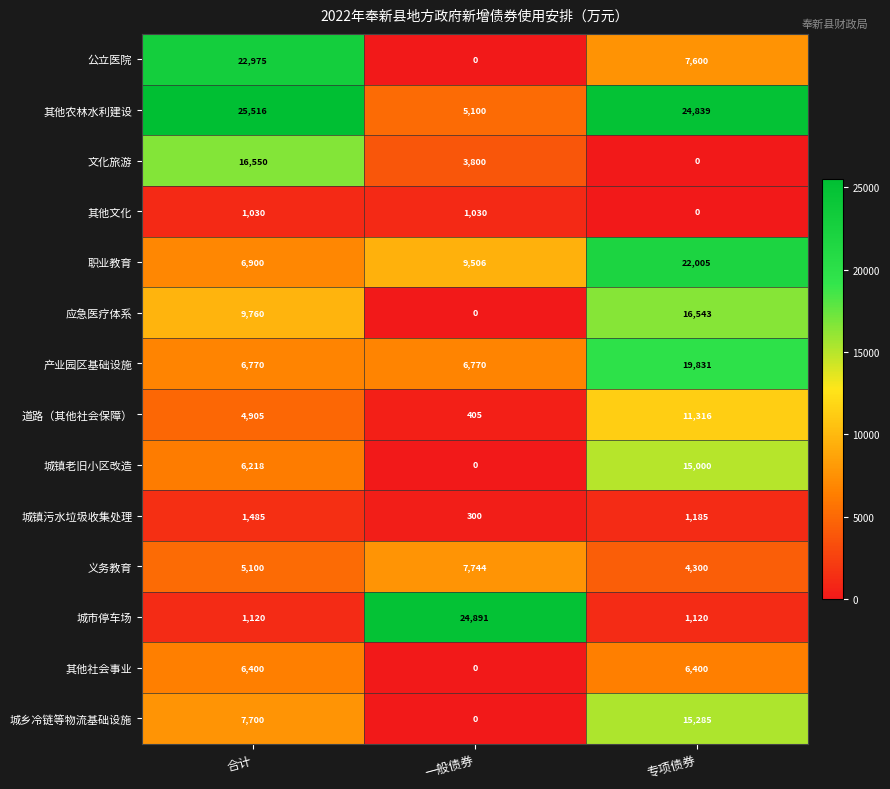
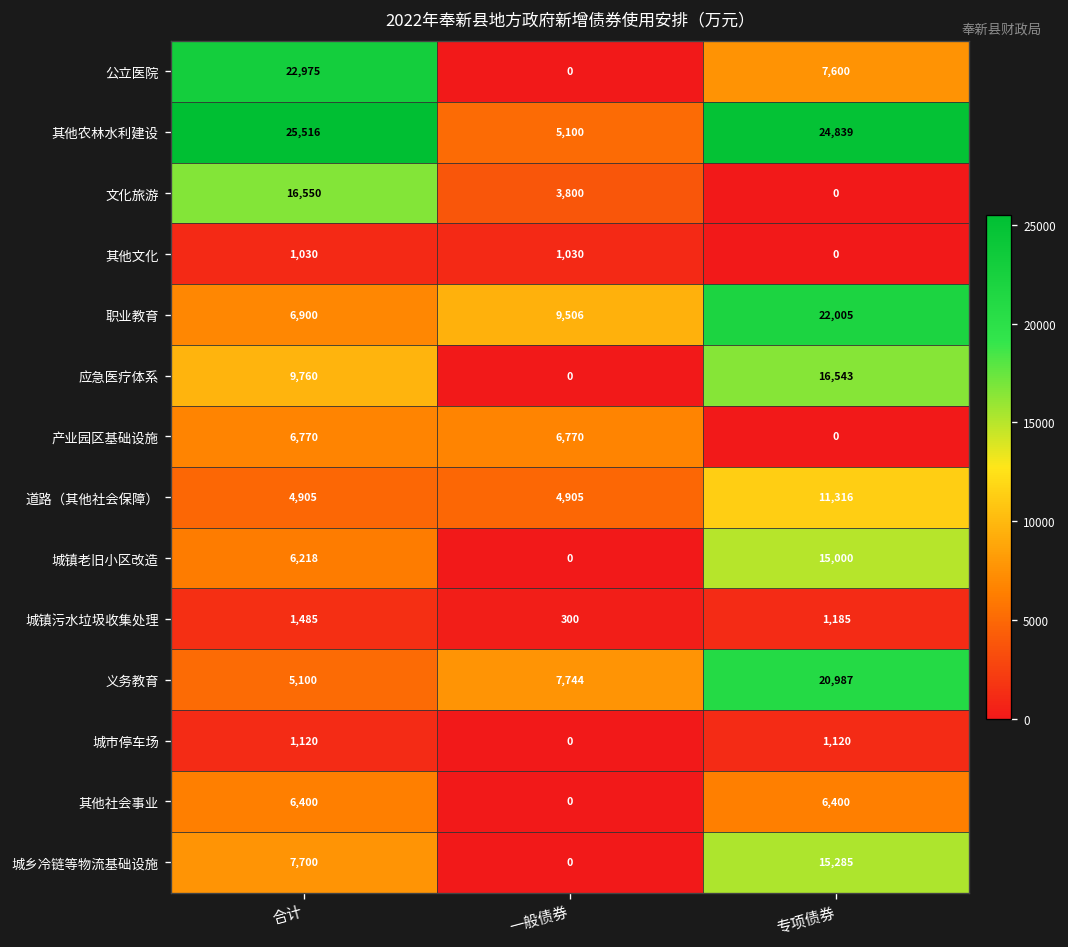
  {
    "公立医院": {
      "合计": "22,975",
      "一般债券": "0",
      "专项债券": "7,600"
    },
    "其他农林水利建设": {
      "合计": "25,516",
      "一般债券": "5,100",
      "专项债券": "24,839"
    },
    "文化旅游": {
      "合计": "16,550",
      "一般债券": "3,800",
      "专项债券": "0"
    },
    "其他文化": {
      "合计": "1,030",
      "一般债券": "1,030",
      "专项债券": "0"
    },
    "职业教育": {
      "合计": "6,900",
      "一般债券": "9,506",
      "专项债券": "22,005"
    },
    "应急医疗体系": {
      "合计": "9,760",
      "一般债券": "0",
      "专项债券": "16,543"
    },
    "产业园区基础设施": {
      "合计": "6,770",
      "一般债券": "6,770",
-     "专项债券": "19,831"
+     "专项债券": "0"
    },
    "道路（其他社会保障）": {
      "合计": "4,905",
-     "一般债券": "405",
+     "一般债券": "4,905",
      "专项债券": "11,316"
    },
    "城镇老旧小区改造": {
      "合计": "6,218",
      "一般债券": "0",
      "专项债券": "15,000"
    },
    "城镇污水垃圾收集处理": {
      "合计": "1,485",
      "一般债券": "300",
      "专项债券": "1,185"
    },
    "义务教育": {
      "合计": "5,100",
      "一般债券": "7,744",
-     "专项债券": "4,300"
+     "专项债券": "20,987"
    },
    "城市停车场": {
      "合计": "1,120",
-     "一般债券": "24,891",
+     "一般债券": "0",
      "专项债券": "1,120"
    },
    "其他社会事业": {
      "合计": "6,400",
      "一般债券": "0",
      "专项债券": "6,400"
    },
    "城乡冷链等物流基础设施": {
      "合计": "7,700",
      "一般债券": "0",
      "专项债券": "15,285"
    }
  }
